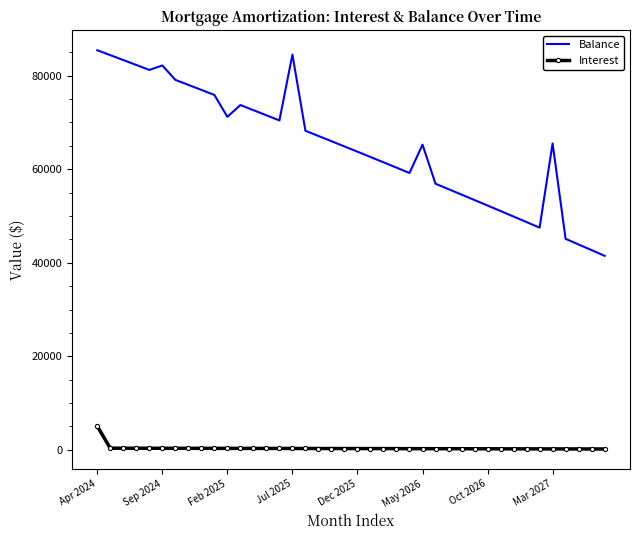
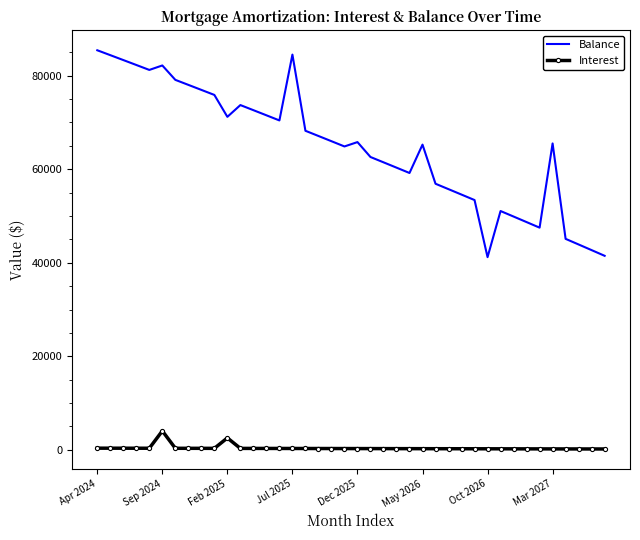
  {
    "Balance": {
      "Apr 2024": 85000,
      "Sep 2024": 82000,
      "Feb 2025": 71000,
      "Jul 2025": 85000,
-     "Dec 2025": 64000,
+     "Dec 2025": 66000,
      "May 2026": 65000,
-     "Oct 2026": 52000,
+     "Oct 2026": 41000,
      "Mar 2027": 66000
    },
    "Interest": {
-     "Apr 2024": 5000,
-     "Sep 2024": 0,
-     "Feb 2025": 0,
+     "Apr 2024": 0,
+     "Sep 2024": 4000,
+     "Feb 2025": 3000,
      "Jul 2025": 0,
      "Dec 2025": 0,
      "May 2026": 0,
      "Oct 2026": 0,
      "Mar 2027": 0
    }
  }
